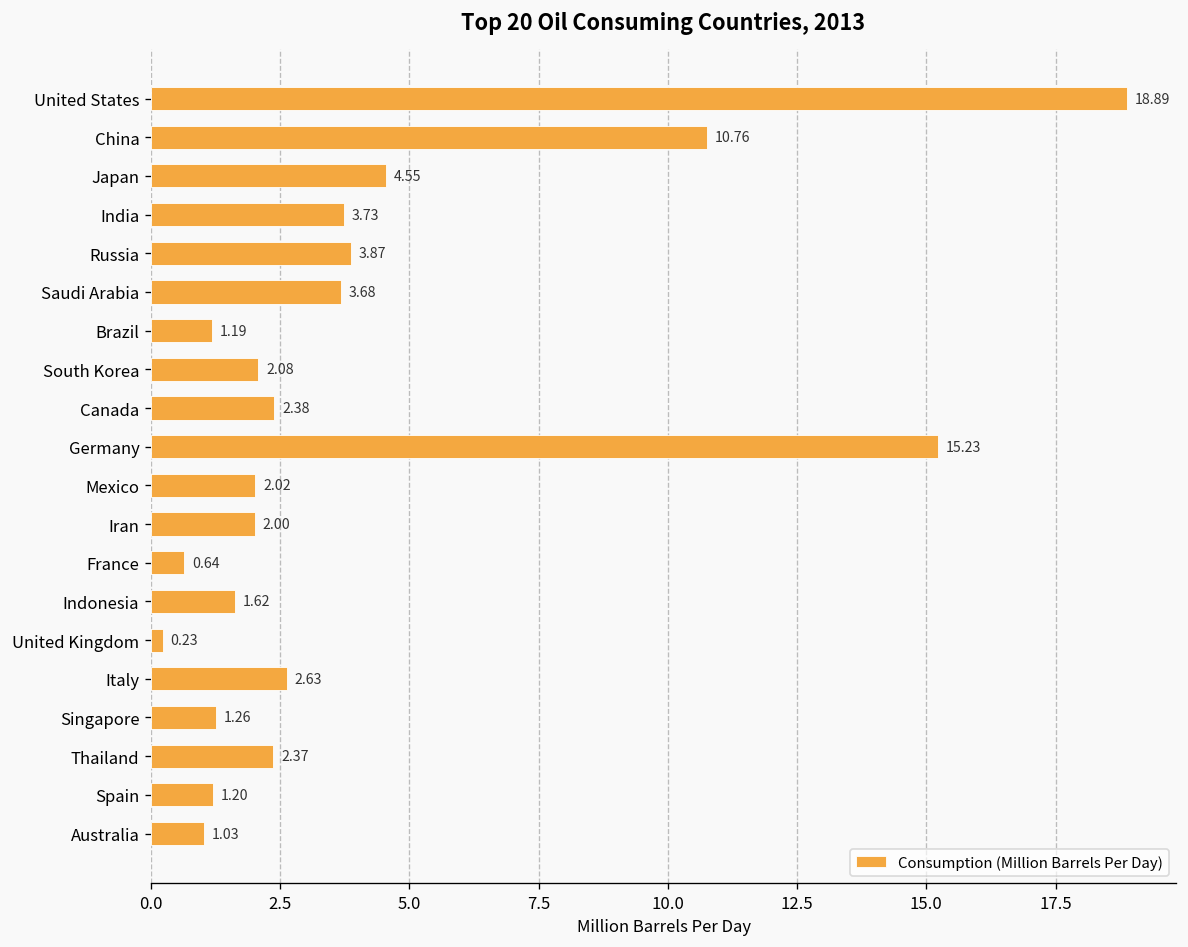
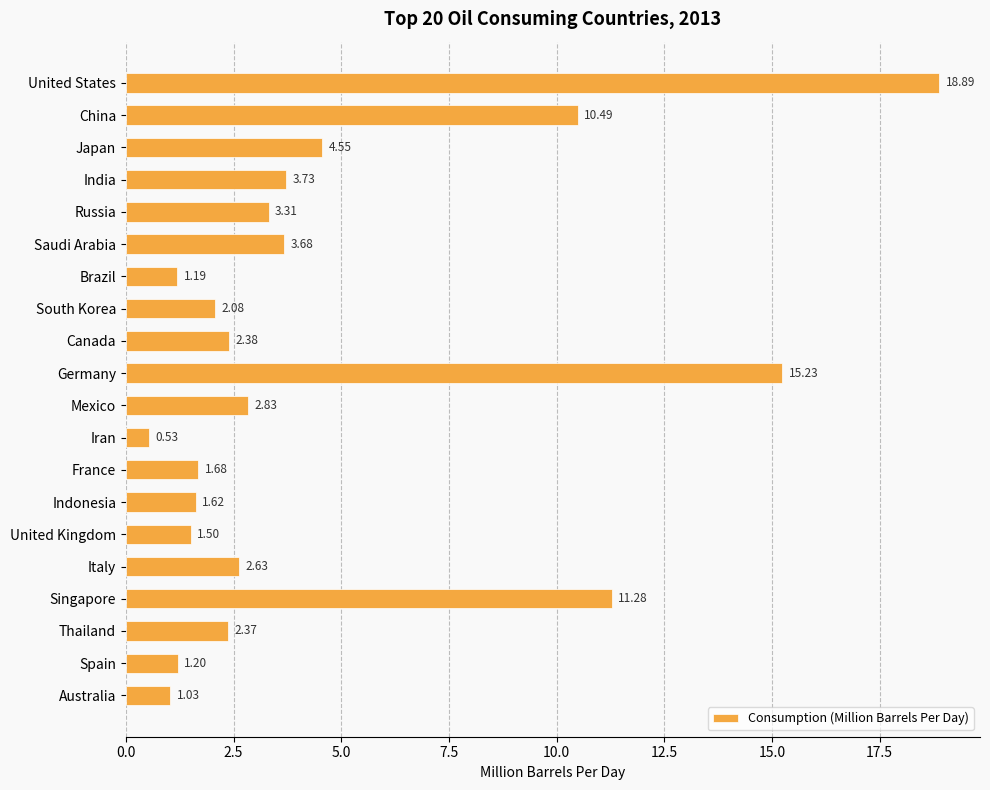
  {
    "United States": 18.89,
-   "China": 10.76,
+   "China": 10.49,
    "Japan": 4.55,
    "India": 3.73,
-   "Russia": 3.87,
+   "Russia": 3.31,
    "Saudi Arabia": 3.68,
    "Brazil": 1.19,
    "South Korea": 2.08,
    "Canada": 2.38,
    "Germany": 15.23,
-   "Mexico": 2.02,
-   "Iran": 2.00,
-   "France": 0.64,
+   "Mexico": 2.83,
+   "Iran": 0.53,
+   "France": 1.68,
    "Indonesia": 1.62,
-   "United Kingdom": 0.23,
+   "United Kingdom": 1.50,
    "Italy": 2.63,
-   "Singapore": 1.26,
+   "Singapore": 11.28,
    "Thailand": 2.37,
    "Spain": 1.20,
    "Australia": 1.03
  }
